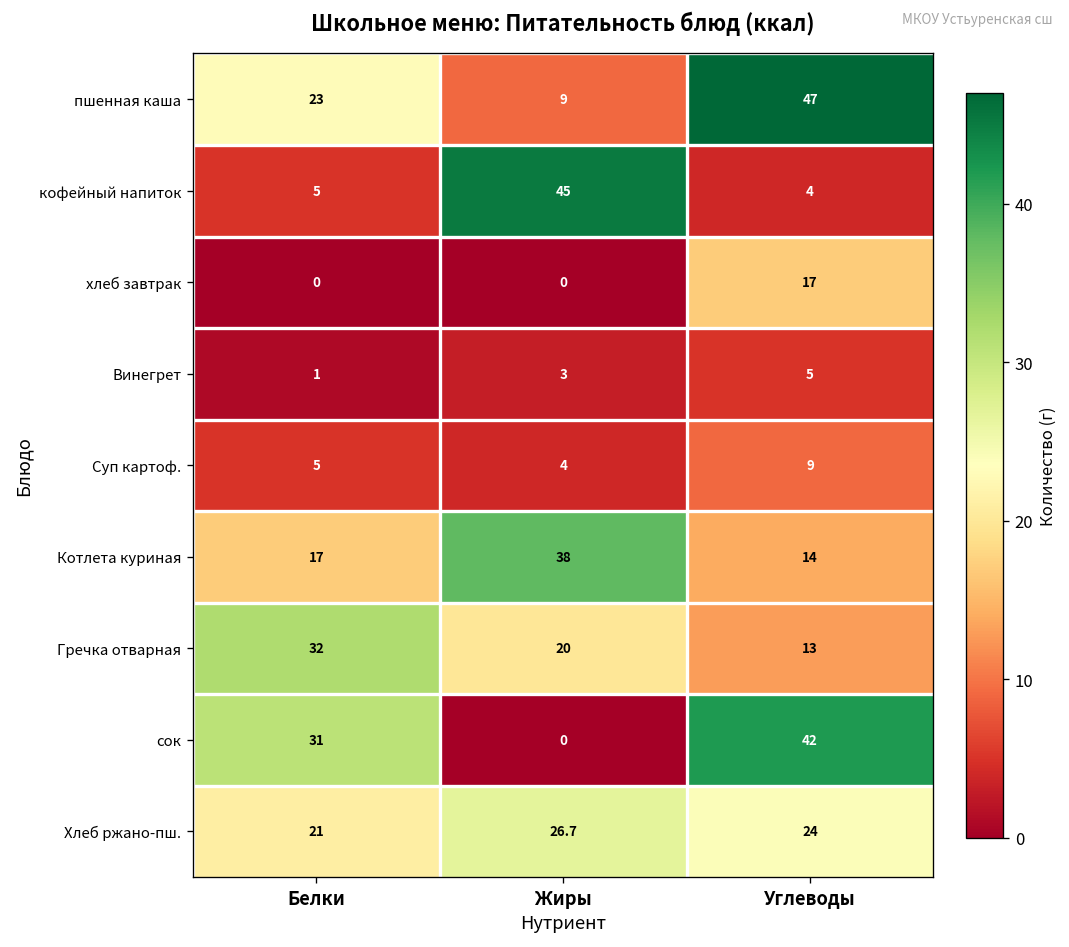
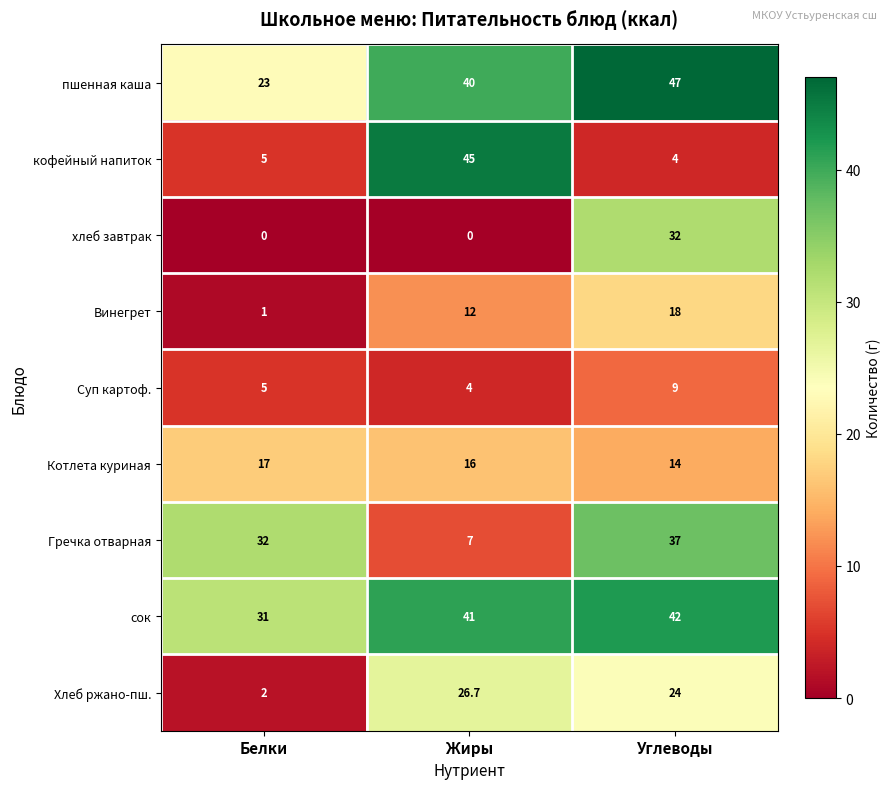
  {
    "пшенная каша": {
      "Белки": 23,
-     "Жиры": 9,
+     "Жиры": 40,
      "Углеводы": 47
    },
    "кофейный напиток": {
      "Белки": 5,
      "Жиры": 45,
      "Углеводы": 4
    },
    "хлеб завтрак": {
      "Белки": 0,
      "Жиры": 0,
-     "Углеводы": 17
+     "Углеводы": 32
    },
    "Винегрет": {
      "Белки": 1,
-     "Жиры": 3,
-     "Углеводы": 5
+     "Жиры": 12,
+     "Углеводы": 18
    },
    "Суп картоф.": {
      "Белки": 5,
      "Жиры": 4,
      "Углеводы": 9
    },
    "Котлета куриная": {
      "Белки": 17,
-     "Жиры": 38,
+     "Жиры": 16,
      "Углеводы": 14
    },
    "Гречка отварная": {
      "Белки": 32,
-     "Жиры": 20,
-     "Углеводы": 13
+     "Жиры": 7,
+     "Углеводы": 37
    },
    "сок": {
      "Белки": 31,
-     "Жиры": 0,
+     "Жиры": 41,
      "Углеводы": 42
    },
    "Хлеб ржано-пш.": {
-     "Белки": 21,
+     "Белки": 2,
      "Жиры": 26.7,
      "Углеводы": 24
    }
  }
